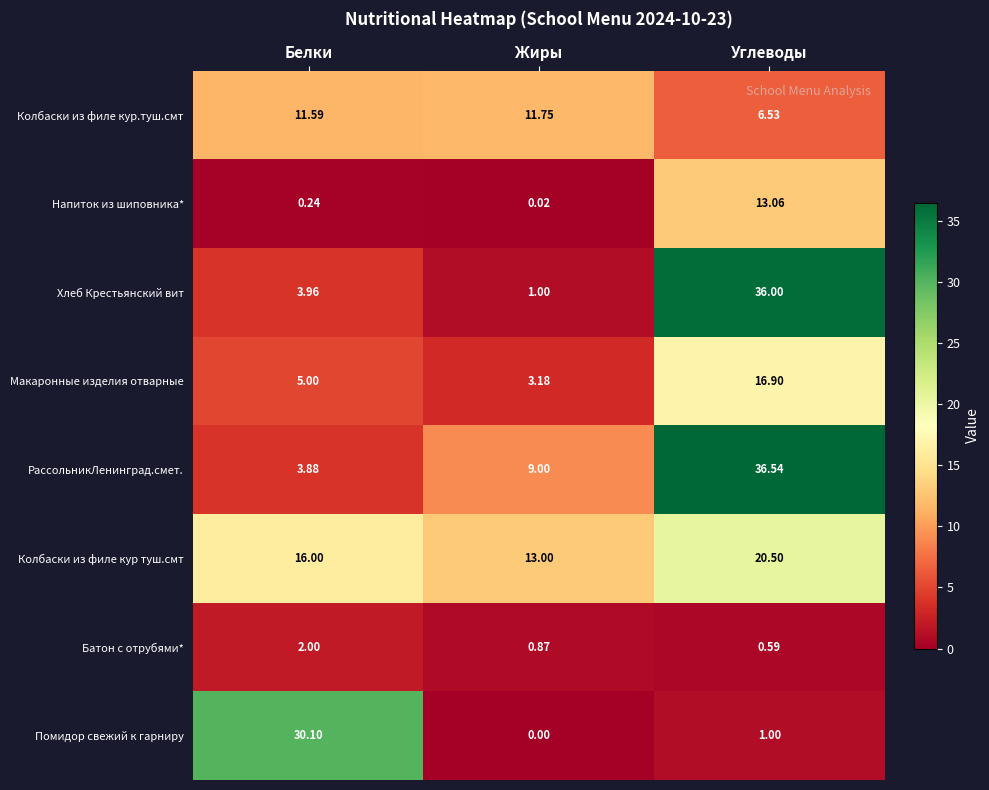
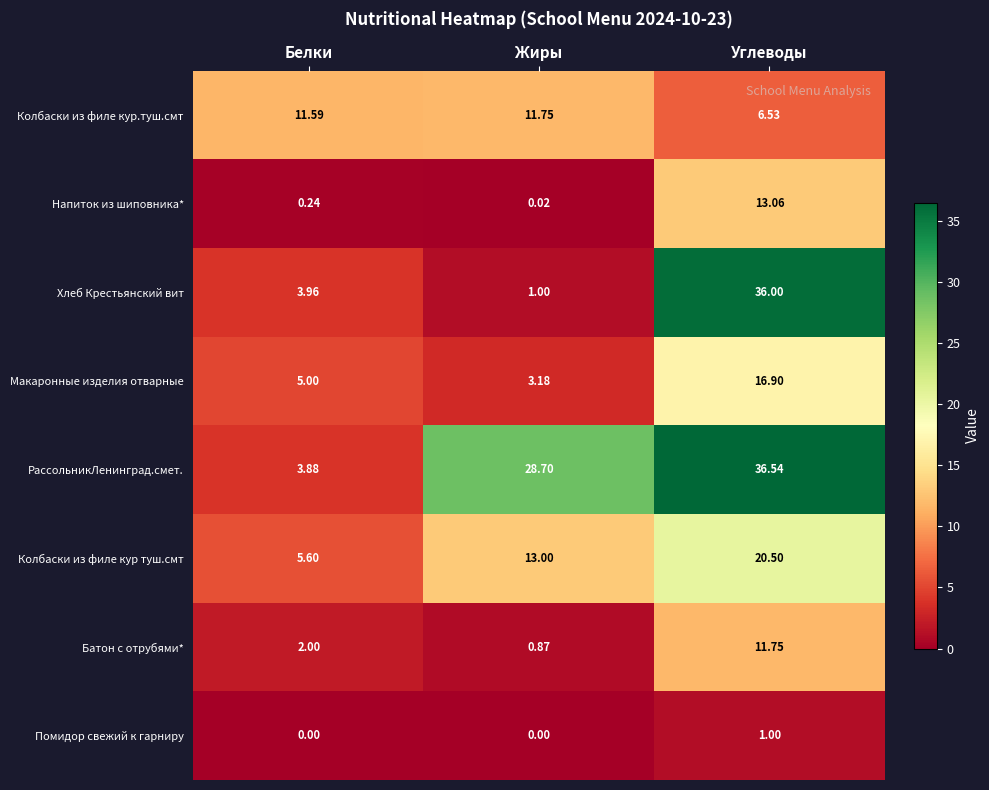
  {
    "Колбаски из филе кур.туш.смт": {
      "Белки": 11.59,
      "Жиры": 11.75
    },
    "Напиток из шиповника*": {
      "Белки": 0.24,
      "Жиры": 0.02,
      "Углеводы": 13.06
    },
    "Хлеб Крестьянский вит": {
      "Белки": 3.96,
      "Жиры": 1.00,
      "Углеводы": 36.00
    },
    "Макаронные изделия отварные": {
      "Белки": 5.00,
      "Жиры": 3.18,
      "Углеводы": 16.90
    },
    "РассольникЛенинград.смет.": {
      "Белки": 3.88,
-     "Жиры": 9.00,
+     "Жиры": 28.70,
      "Углеводы": 36.54
    },
    "Колбаски из филе кур туш.смт": {
-     "Белки": 16.00,
+     "Белки": 5.60,
      "Жиры": 13.00,
      "Углеводы": 20.50
    },
    "Батон с отрубями*": {
      "Белки": 2.00,
      "Жиры": 0.87,
-     "Углеводы": 0.59
+     "Углеводы": 11.75
    },
    "Помидор свежий к гарниру": {
-     "Белки": 30.10,
+     "Белки": 0.00,
      "Жиры": 0.00,
      "Углеводы": 1.00
    }
  }
